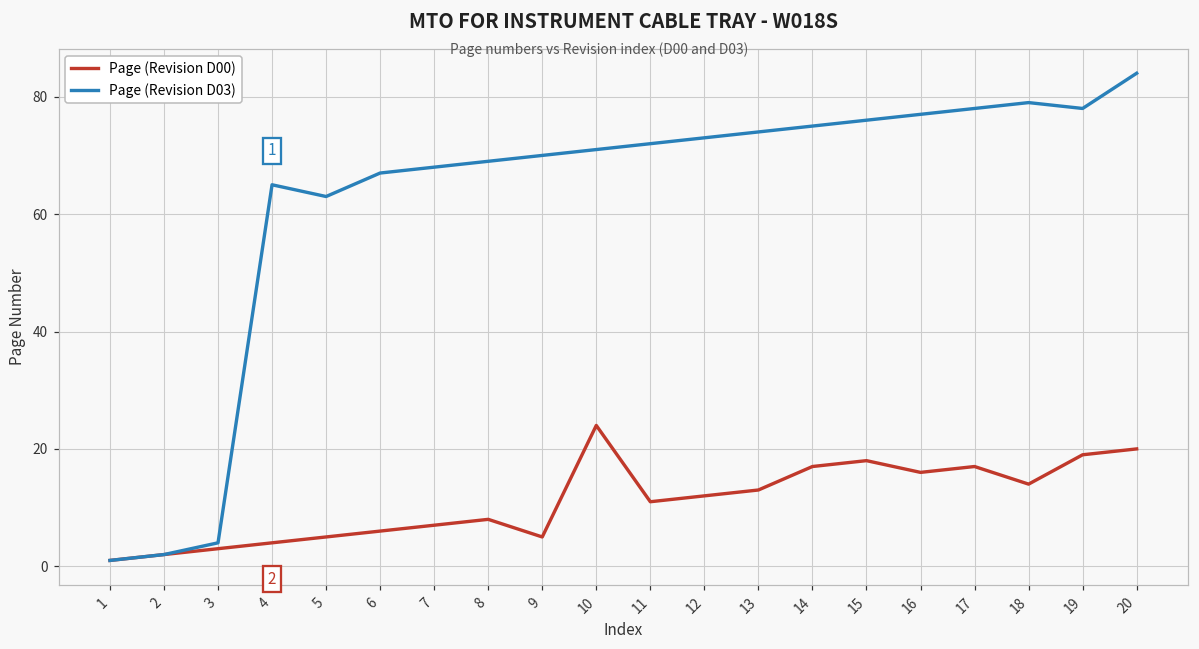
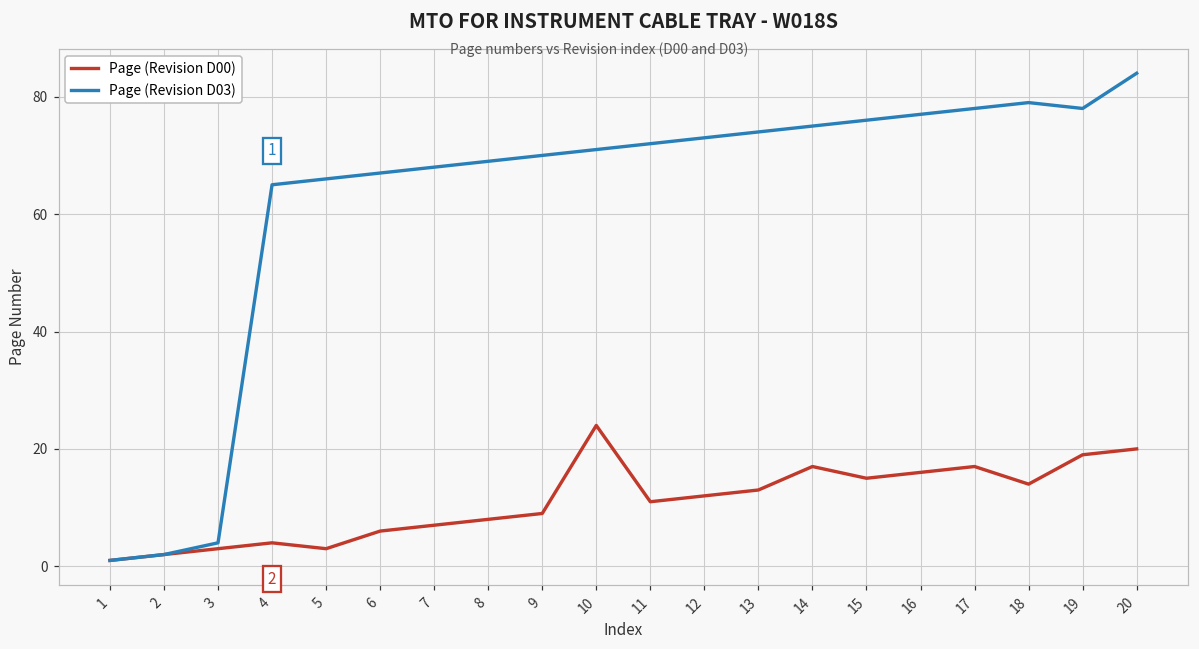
  {
    "Page (Revision D00)": {
      "3": 3,
      "4": 4,
-     "5": 5,
+     "5": 3,
      "6": 6,
      "7": 7,
      "8": 8,
-     "9": 5,
+     "9": 9,
      "10": 24,
      "11": 11,
      "12": 12,
      "13": 13,
      "14": 17,
-     "15": 18,
+     "15": 15,
      "16": 16,
      "17": 17,
      "18": 14,
      "19": 19,
      "20": 20
    },
    "Page (Revision D03)": {
      "3": 4,
-     "5": 63,
+     "5": 66,
      "6": 67,
      "7": 68,
      "8": 69,
      "9": 70,
      "10": 71,
      "11": 72,
      "12": 73,
      "13": 74,
      "14": 75,
      "15": 76,
      "16": 77,
      "17": 78,
      "18": 79,
      "19": 78,
      "20": 84
    }
  }
